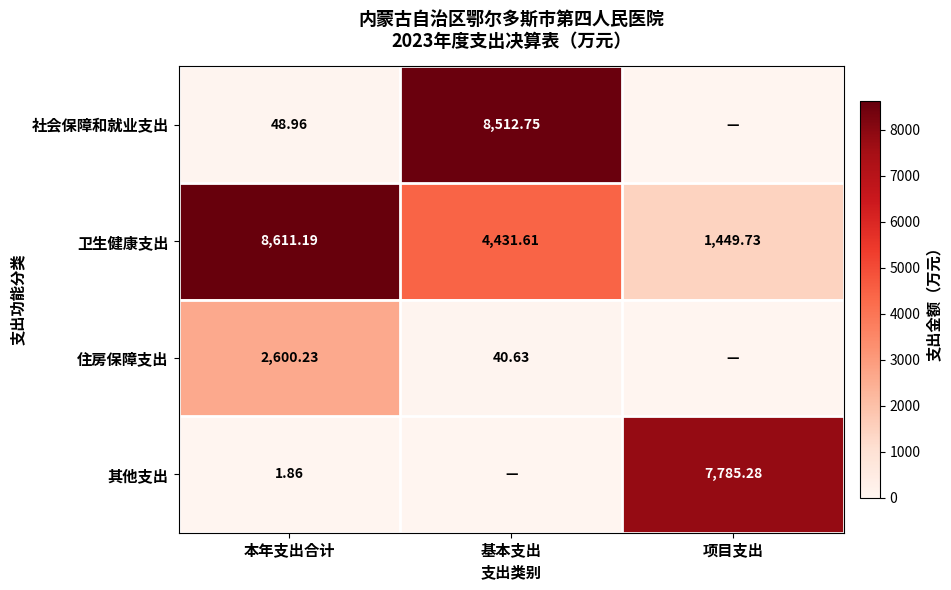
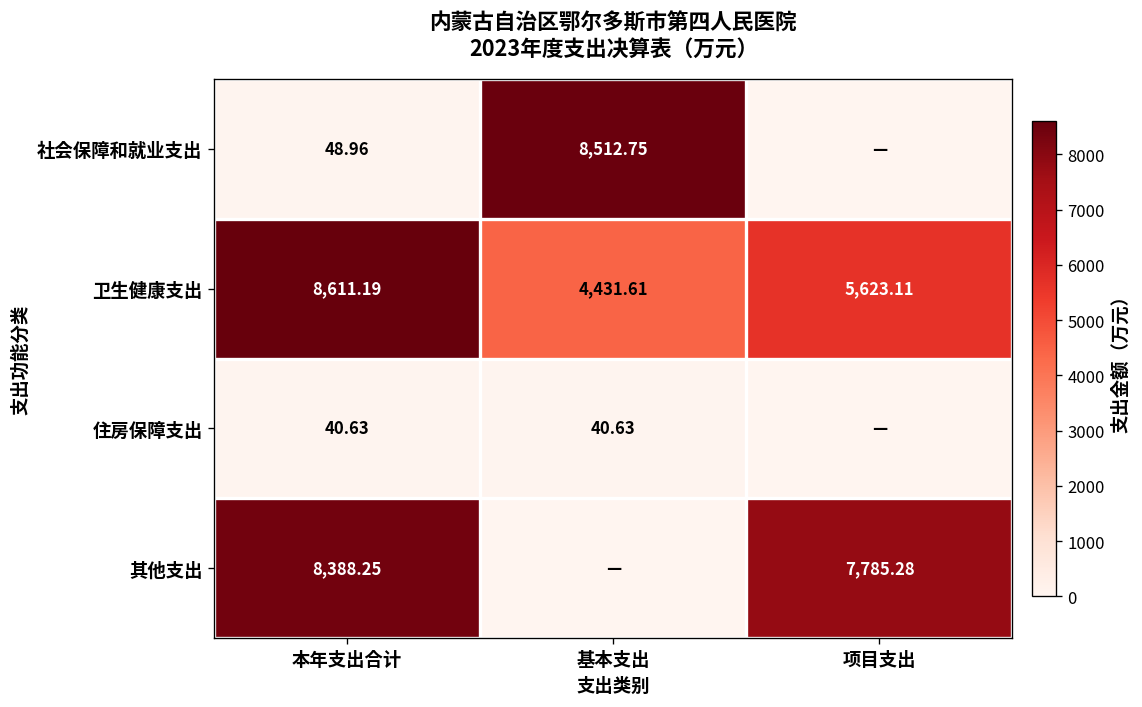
  {
    "社会保障和就业支出": {
      "本年支出合计": "48.96",
      "基本支出": "8,512.75"
    },
    "卫生健康支出": {
      "本年支出合计": "8,611.19",
      "基本支出": "4,431.61",
-     "项目支出": "1,449.73"
+     "项目支出": "5,623.11"
    },
    "住房保障支出": {
-     "本年支出合计": "2,600.23",
+     "本年支出合计": "40.63",
      "基本支出": "40.63"
    },
    "其他支出": {
-     "本年支出合计": "1.86",
+     "本年支出合计": "8,388.25",
      "项目支出": "7,785.28"
    }
  }
